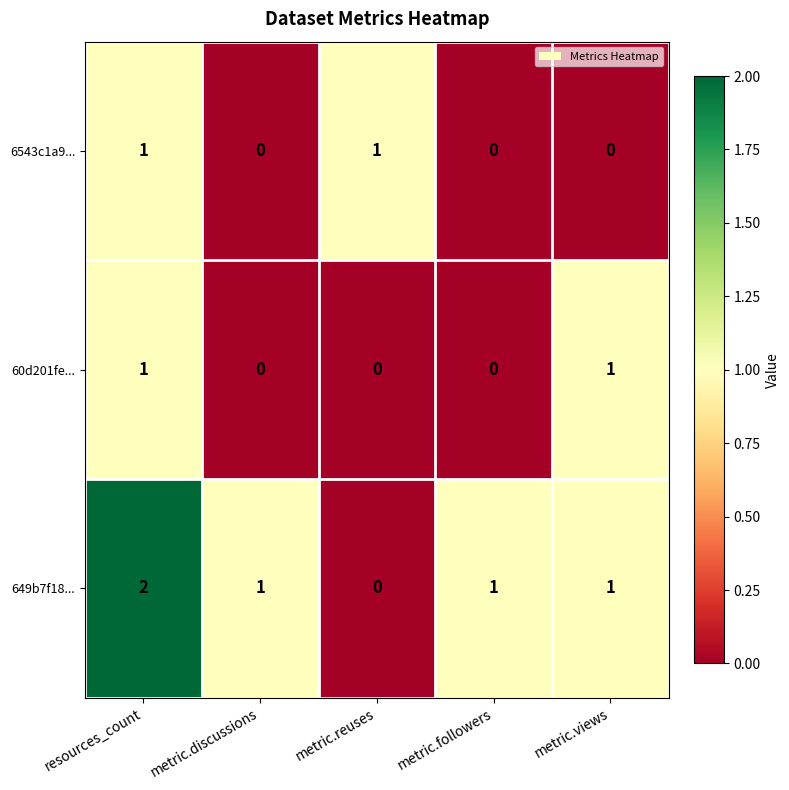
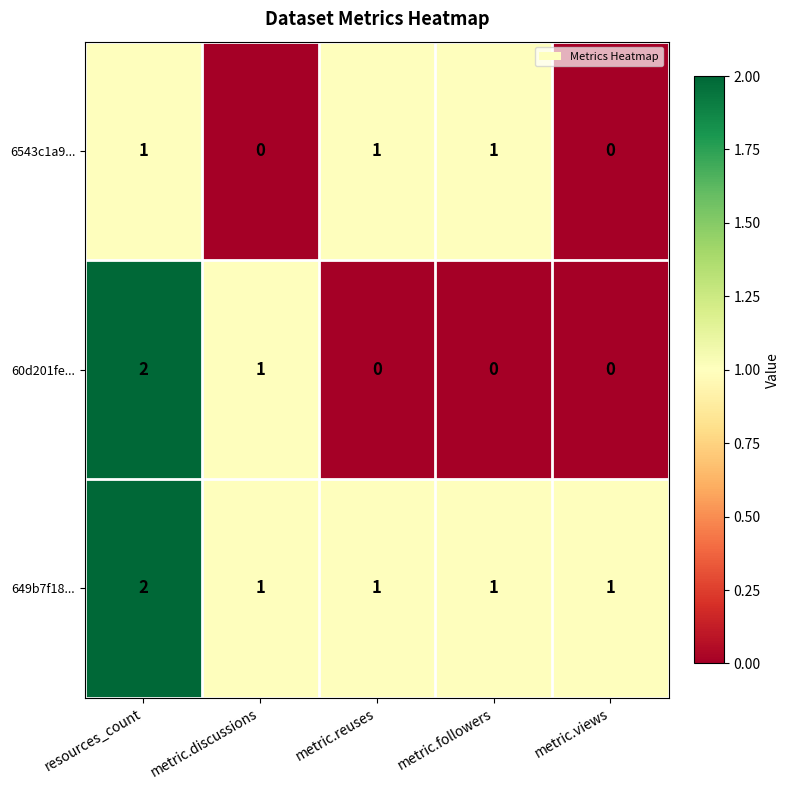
  {
    "6543c1a9...": {
      "resources_count": 1,
      "metric.discussions": 0,
      "metric.reuses": 1,
-     "metric.followers": 0,
+     "metric.followers": 1,
      "metric.views": 0
    },
    "60d201fe...": {
-     "resources_count": 1,
-     "metric.discussions": 0,
+     "resources_count": 2,
+     "metric.discussions": 1,
      "metric.reuses": 0,
      "metric.followers": 0,
-     "metric.views": 1
+     "metric.views": 0
    },
    "649b7f18...": {
      "resources_count": 2,
      "metric.discussions": 1,
-     "metric.reuses": 0,
+     "metric.reuses": 1,
      "metric.followers": 1,
      "metric.views": 1
    }
  }
